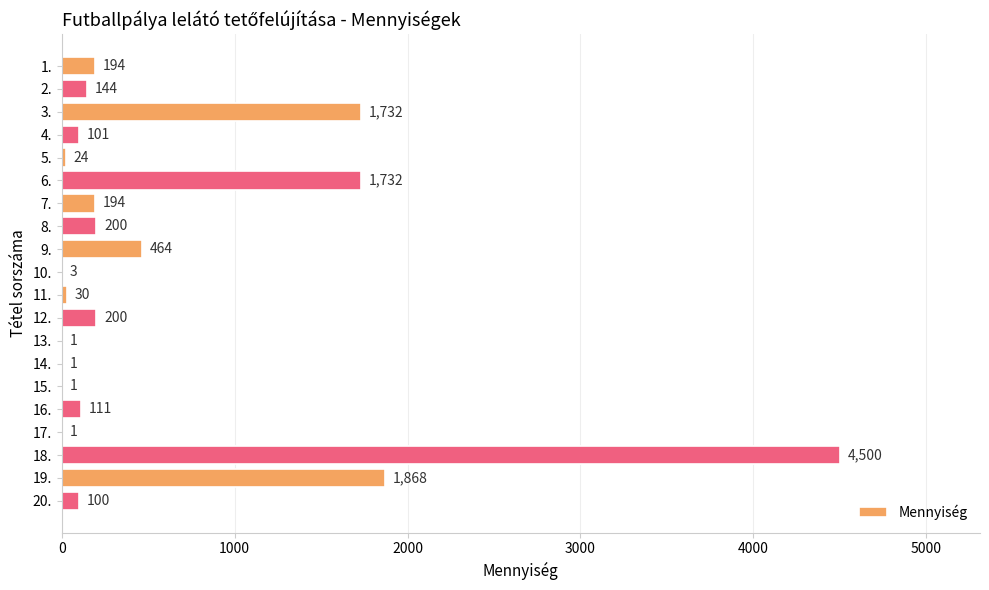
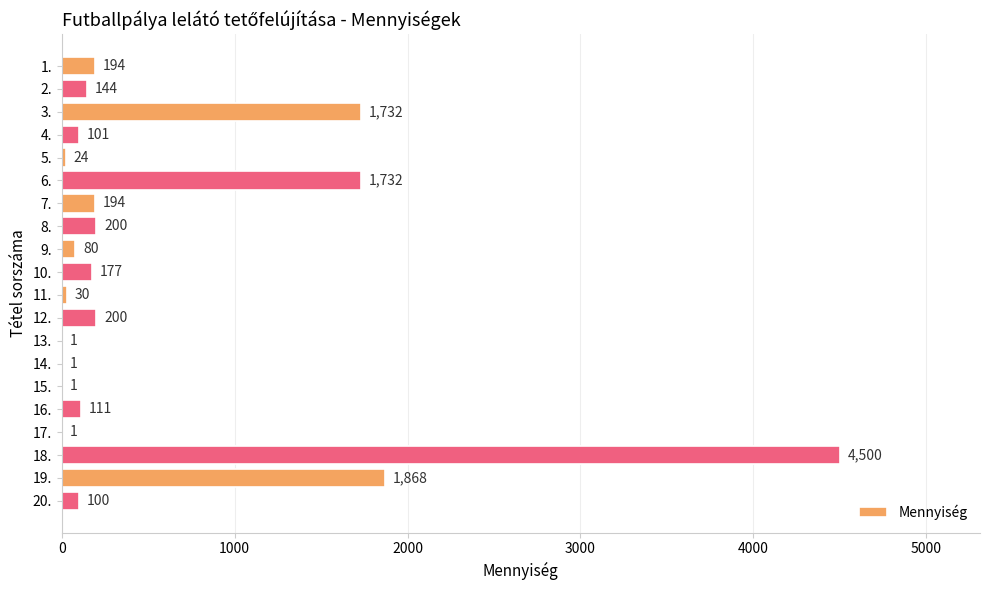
  {
    "1.": "194",
    "2.": "144",
    "3.": "1,732",
    "4.": "101",
    "5.": "24",
    "6.": "1,732",
    "7.": "194",
    "8.": "200",
-   "9.": "464",
-   "10.": "3",
+   "9.": "80",
+   "10.": "177",
    "11.": "30",
    "12.": "200",
    "13.": "1",
    "14.": "1",
    "15.": "1",
    "16.": "111",
    "17.": "1",
    "18.": "4,500",
    "19.": "1,868",
    "20.": "100"
  }
